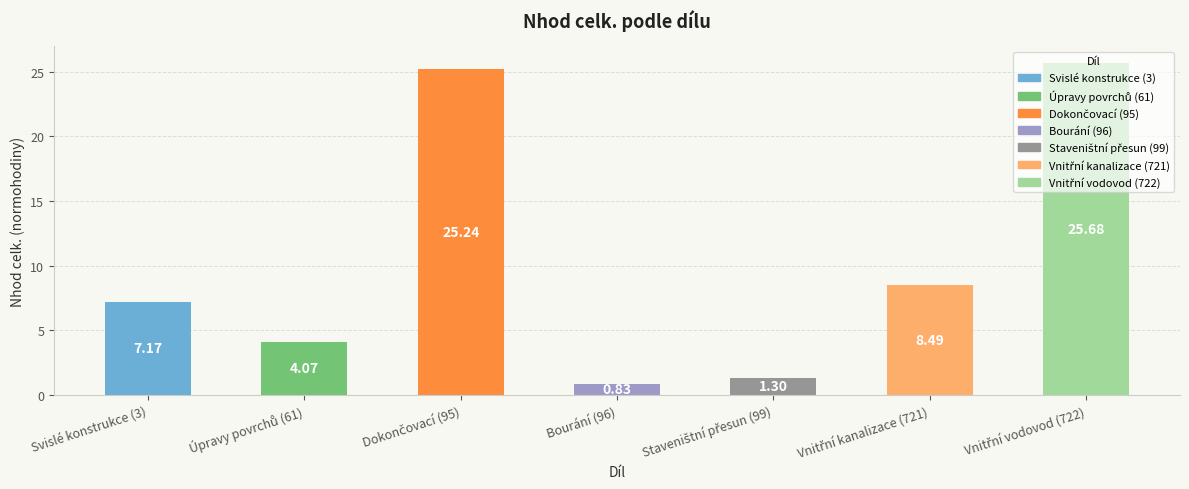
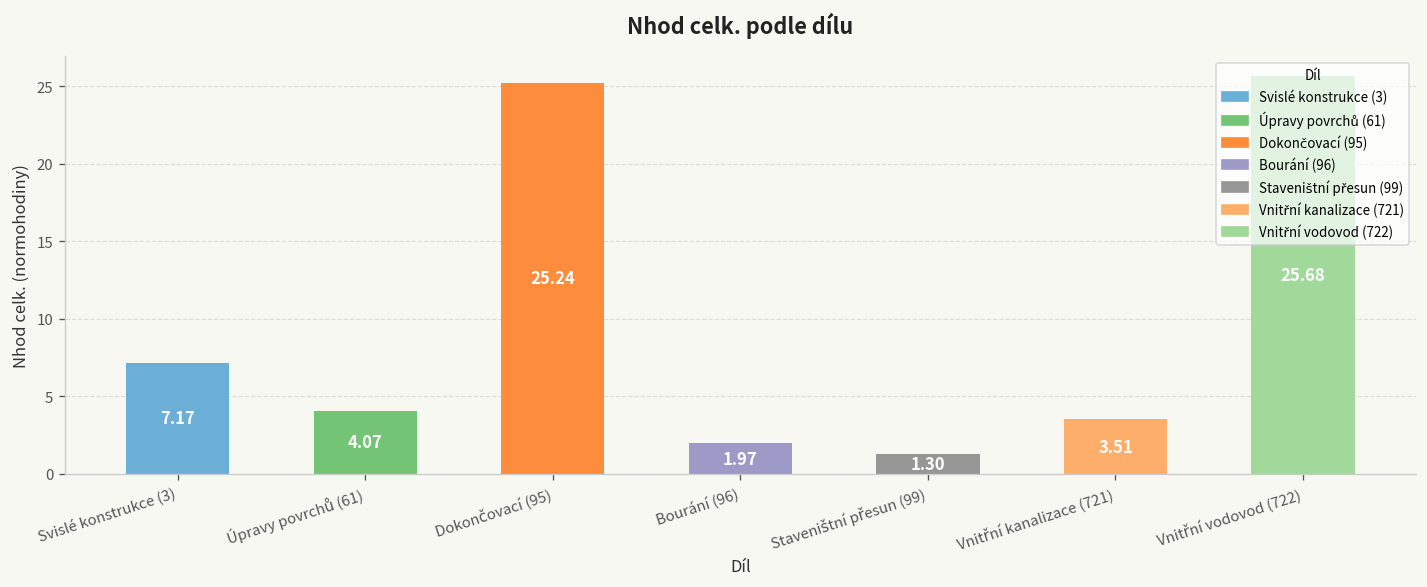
  {
    "Svislé konstrukce (3)": 7.17,
    "Úpravy povrchů (61)": 4.07,
    "Dokončovací (95)": 25.24,
-   "Bourání (96)": 0.83,
+   "Bourání (96)": 1.97,
    "Staveništní přesun (99)": 1.30,
-   "Vnitřní kanalizace (721)": 8.49
+   "Vnitřní kanalizace (721)": 3.51
  }
